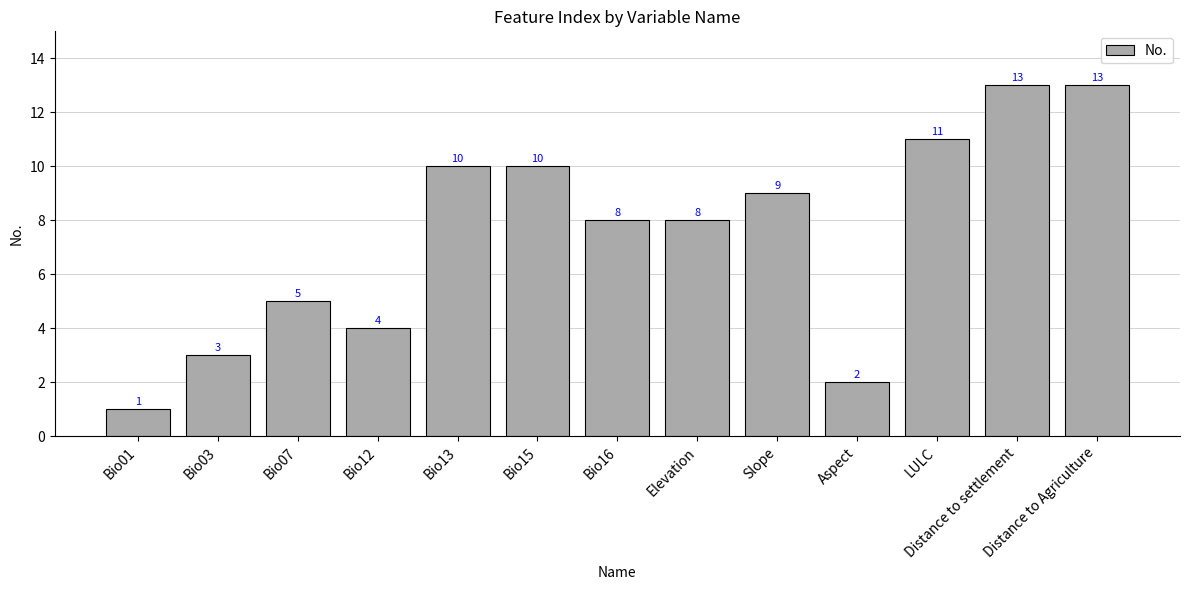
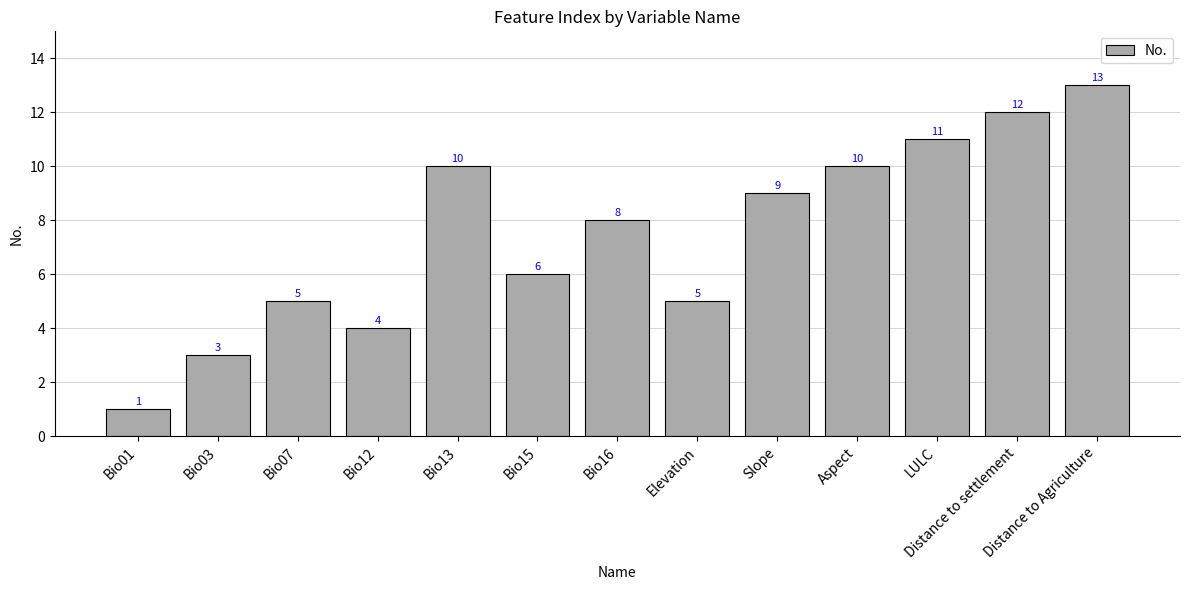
  {
    "Bio01": 1,
    "Bio03": 3,
    "Bio07": 5,
    "Bio12": 4,
    "Bio13": 10,
-   "Bio15": 10,
+   "Bio15": 6,
    "Bio16": 8,
-   "Elevation": 8,
+   "Elevation": 5,
    "Slope": 9,
-   "Aspect": 2,
+   "Aspect": 10,
    "LULC": 11,
-   "Distance to settlement": 13,
+   "Distance to settlement": 12,
    "Distance to Agriculture": 13
  }
